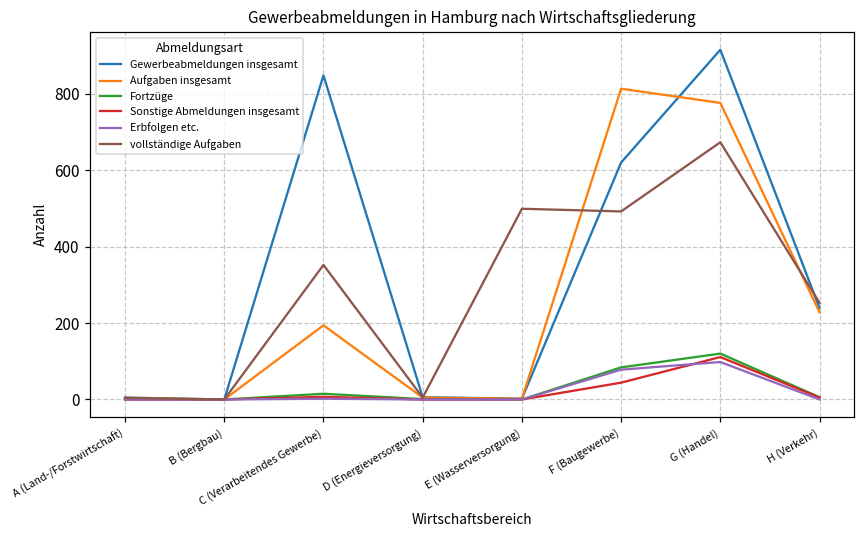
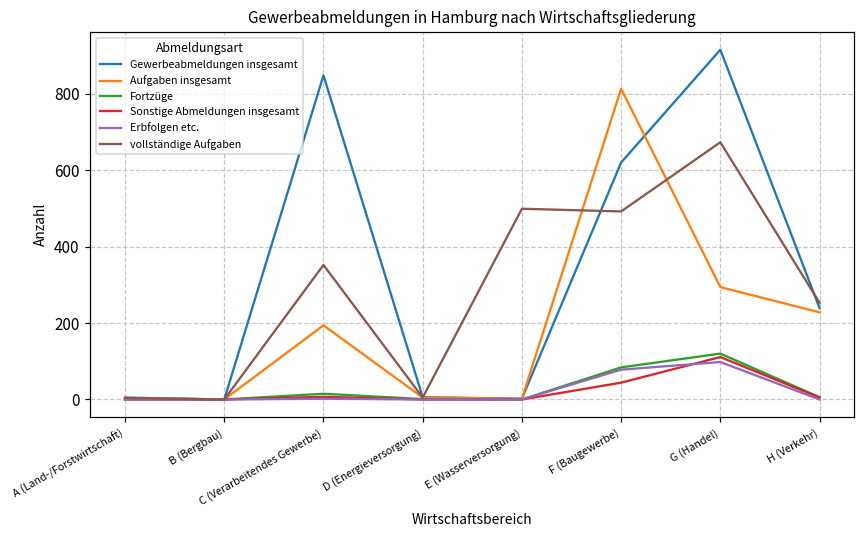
  {
    "Gewerbeabmeldungen insgesamt": {
      "C (Verarbeitendes Gewerbe)": 850,
      "F (Baugewerbe)": 620,
      "G (Handel)": 920,
      "H (Verkehr)": 240
    },
    "Aufgaben insgesamt": {
      "C (Verarbeitendes Gewerbe)": 190,
      "F (Baugewerbe)": 810,
-     "G (Handel)": 780,
+     "G (Handel)": 290,
      "H (Verkehr)": 230
    },
    "Fortzüge": {
      "C (Verarbeitendes Gewerbe)": 20,
      "G (Handel)": 120
    },
    "Sonstige Abmeldungen insgesamt": {
      "F (Baugewerbe)": 40,
      "G (Handel)": 110
    },
    "Erbfolgen etc.": {
      "G (Handel)": 100
    },
    "vollständige Aufgaben": {
      "C (Verarbeitendes Gewerbe)": 350,
      "E (Wasserversorgung)": 500,
      "F (Baugewerbe)": 490,
      "G (Handel)": 670,
      "H (Verkehr)": 250
    }
  }
